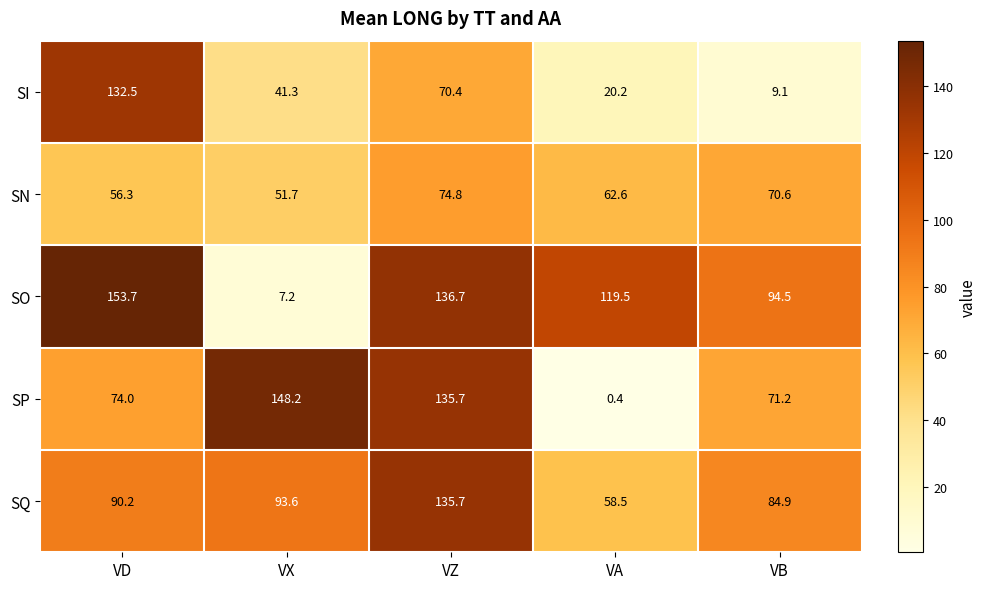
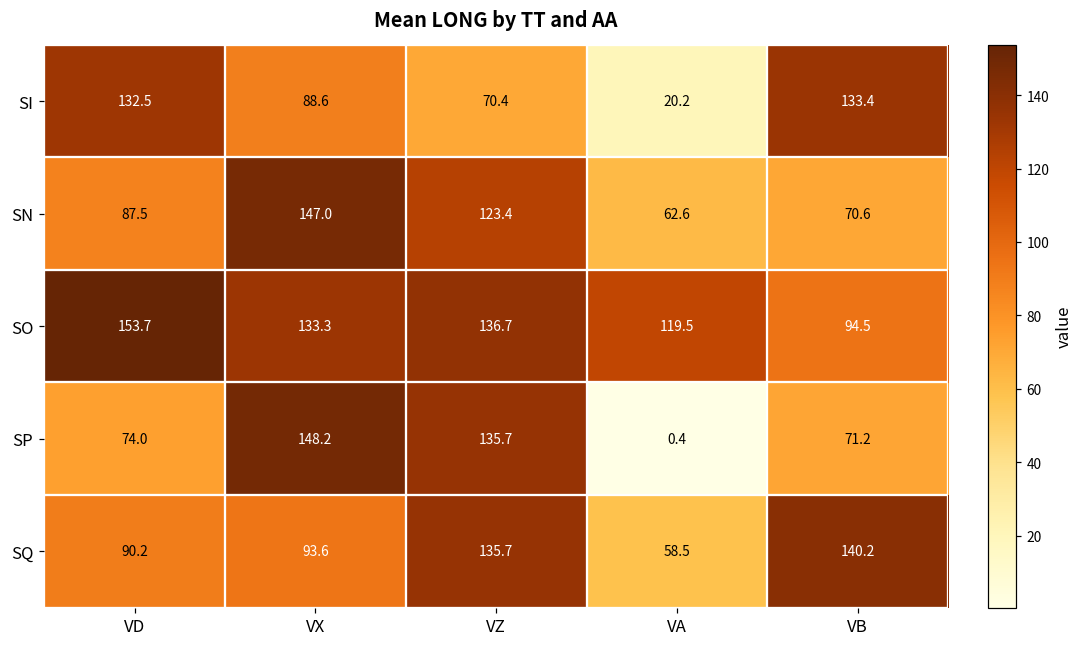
  {
    "SI": {
      "VD": 132.5,
-     "VX": 41.3,
+     "VX": 88.6,
      "VZ": 70.4,
      "VA": 20.2,
-     "VB": 9.1
+     "VB": 133.4
    },
    "SN": {
-     "VD": 56.3,
-     "VX": 51.7,
-     "VZ": 74.8,
+     "VD": 87.5,
+     "VX": 147.0,
+     "VZ": 123.4,
      "VA": 62.6,
      "VB": 70.6
    },
    "SO": {
      "VD": 153.7,
-     "VX": 7.2,
+     "VX": 133.3,
      "VZ": 136.7,
      "VA": 119.5,
      "VB": 94.5
    },
    "SP": {
      "VD": 74.0,
      "VX": 148.2,
      "VZ": 135.7,
      "VA": 0.4,
      "VB": 71.2
    },
    "SQ": {
      "VD": 90.2,
      "VX": 93.6,
      "VZ": 135.7,
      "VA": 58.5,
-     "VB": 84.9
+     "VB": 140.2
    }
  }
